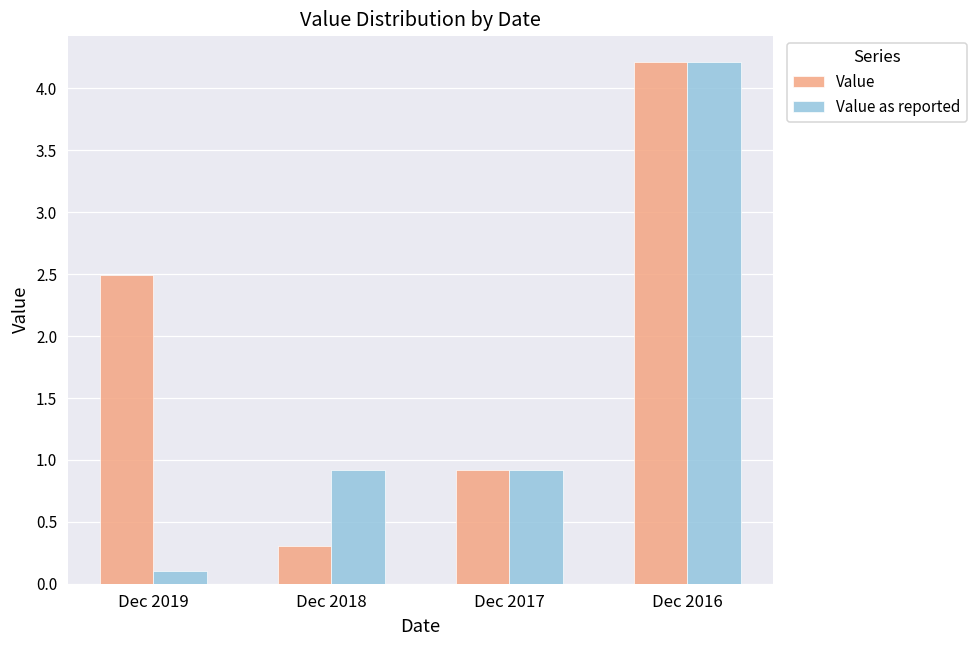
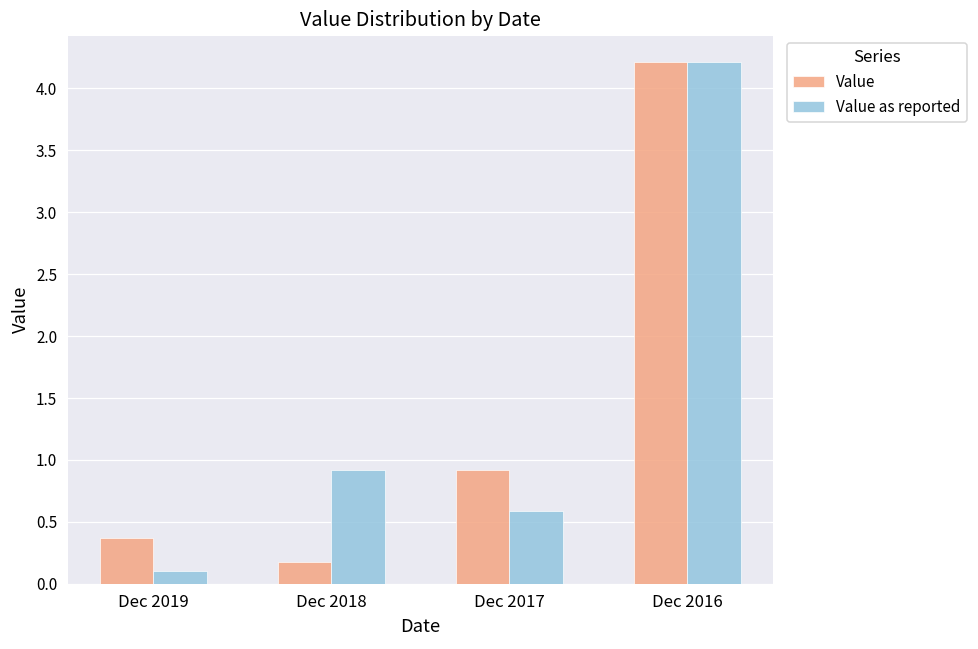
  {
    "Value": {
-     "Dec 2019": 2.49,
-     "Dec 2018": 0.30,
+     "Dec 2019": 0.37,
+     "Dec 2018": 0.18,
      "Dec 2017": 0.92,
      "Dec 2016": 4.22
    },
    "Value as reported": {
      "Dec 2019": 0.10,
      "Dec 2018": 0.92,
-     "Dec 2017": 0.92,
+     "Dec 2017": 0.59,
      "Dec 2016": 4.22
    }
  }
